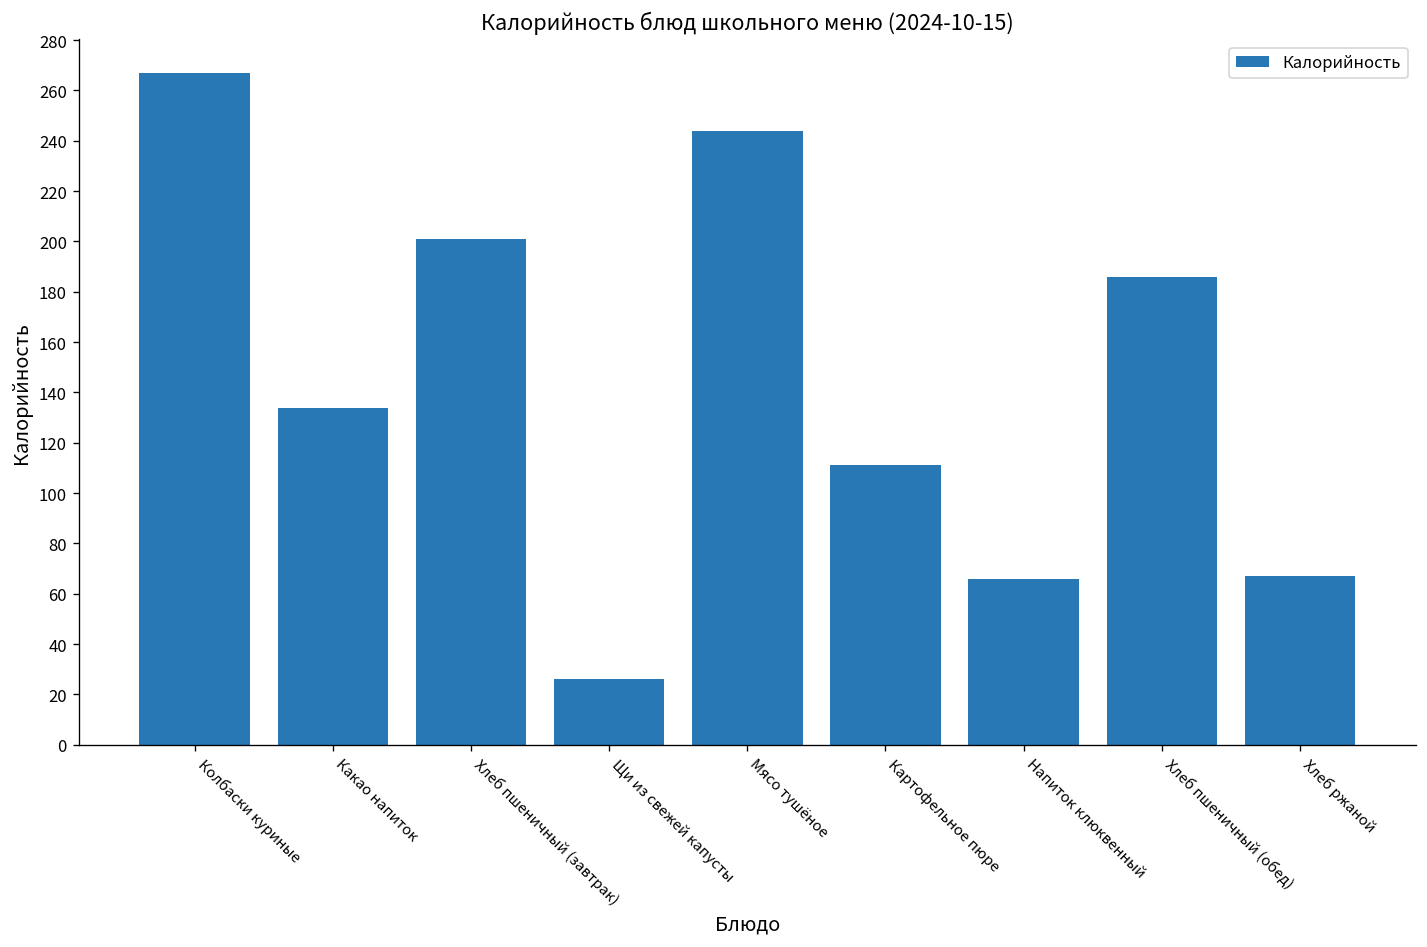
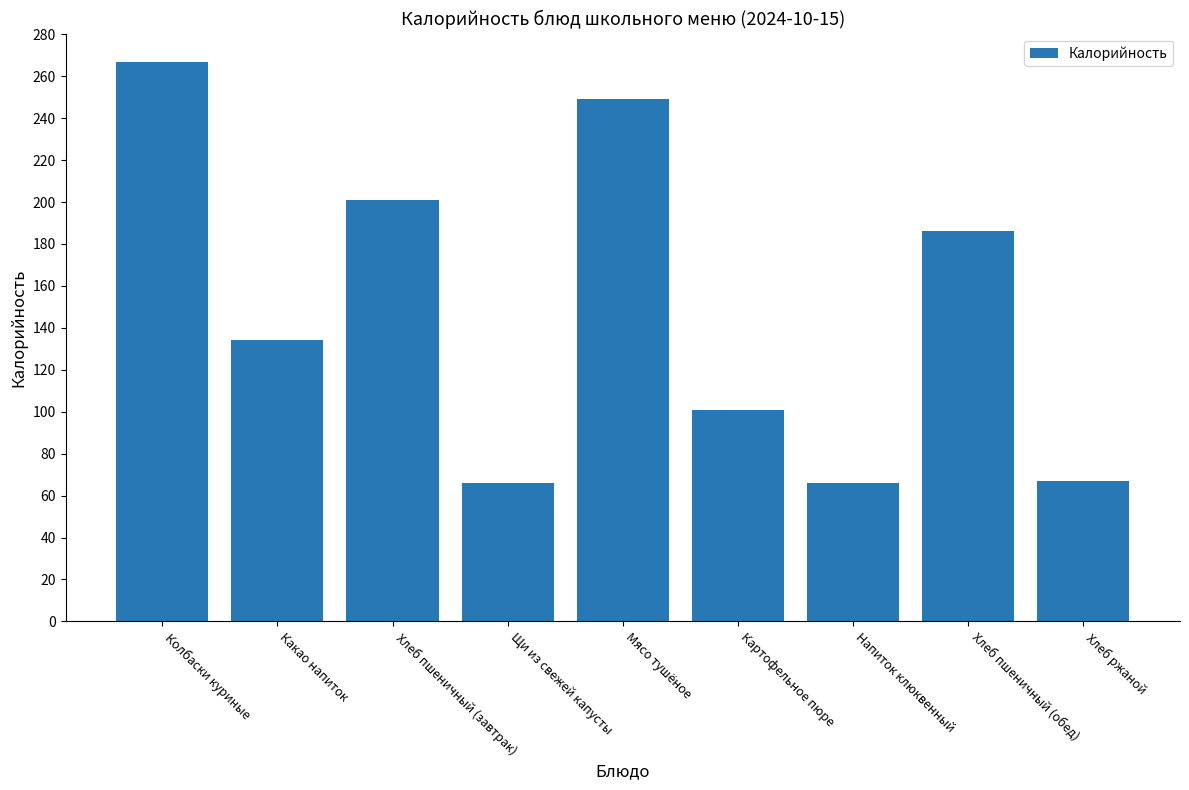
  {
    "Колбаски куриные": 267,
    "Какао напиток": 134,
    "Хлеб пшеничный (завтрак)": 201,
-   "Щи из свежей капусты": 26,
-   "Мясо тушёное": 244,
-   "Картофельное пюре": 111,
+   "Щи из свежей капусты": 66,
+   "Мясо тушёное": 249,
+   "Картофельное пюре": 101,
    "Напиток клюквенный": 66,
    "Хлеб пшеничный (обед)": 186,
    "Хлеб ржаной": 67
  }
